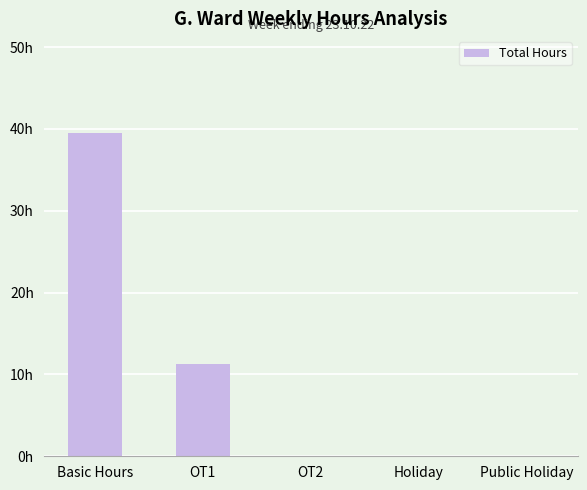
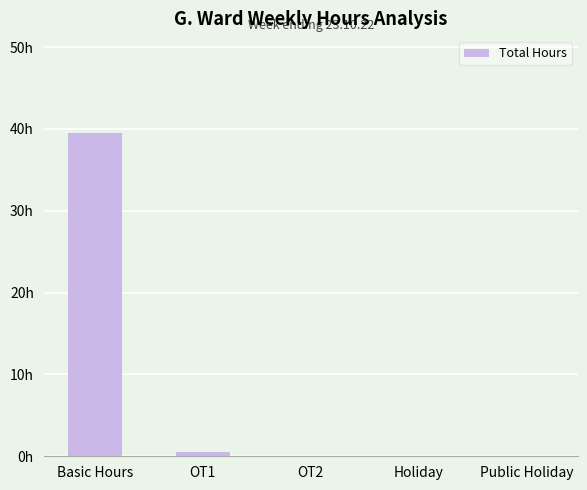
  {
    "Basic Hours": "40h",
-   "OT1": "11h",
+   "OT1": "1h",
    "OT2": "0h",
    "Holiday": "0h",
    "Public Holiday": "0h"
  }
